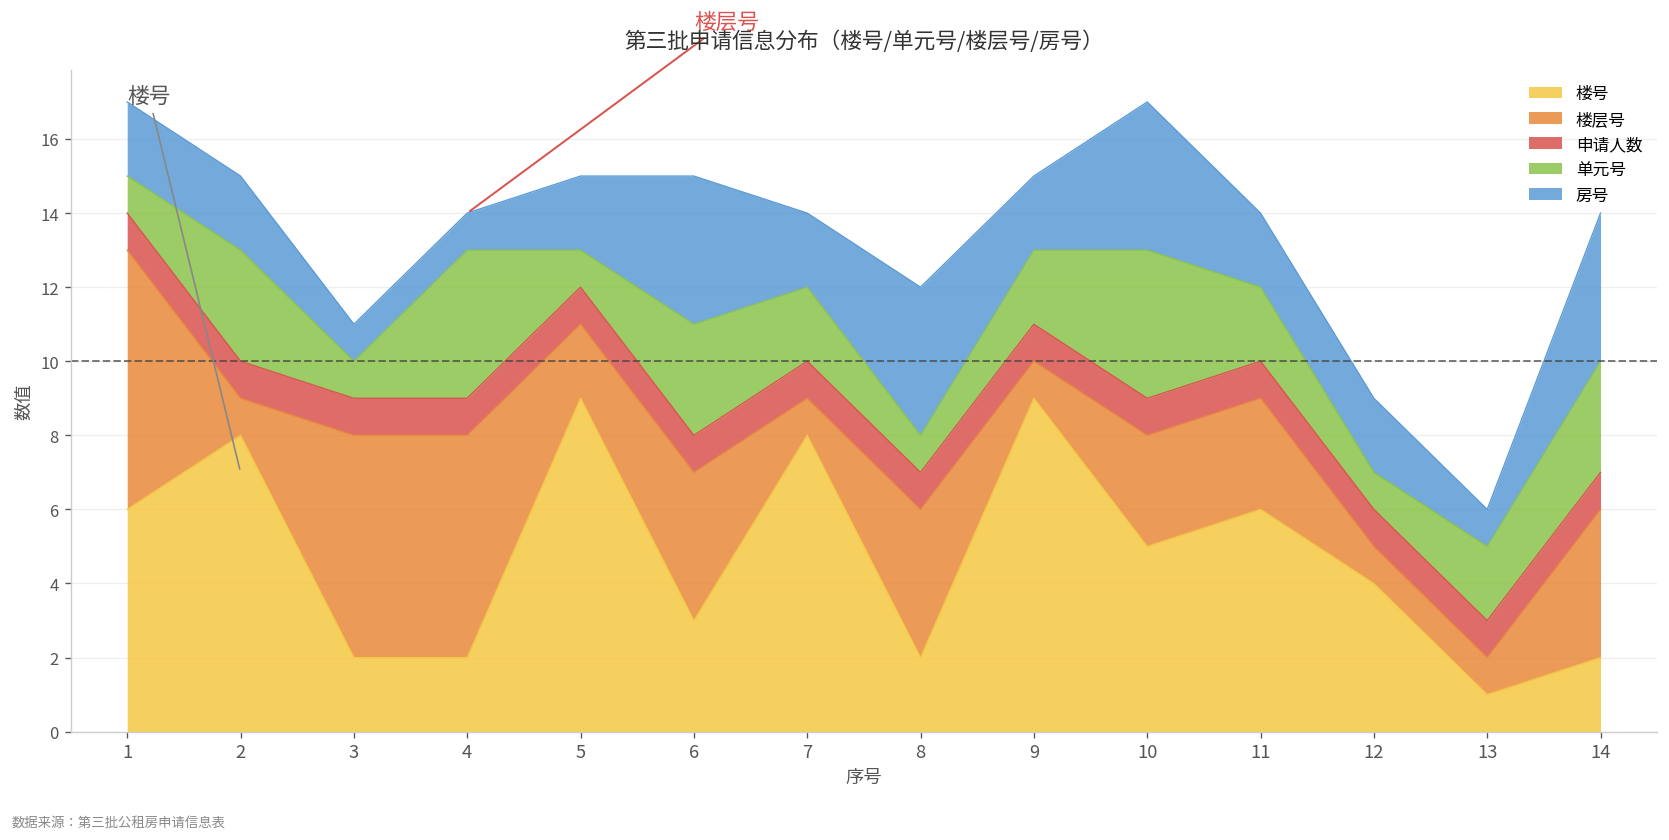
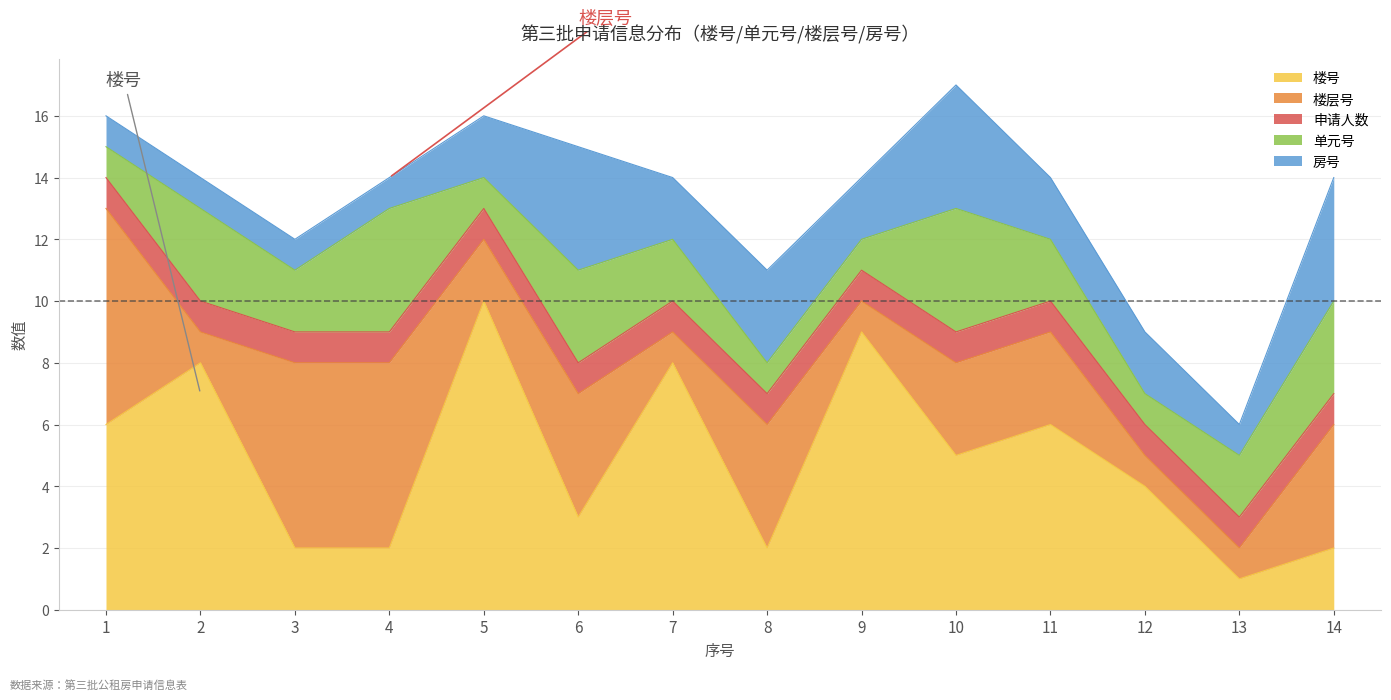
  {
    "楼号": {
      "1": 6,
      "2": 8,
      "3": 2,
      "4": 2,
-     "5": 9,
+     "5": 10,
      "6": 3,
      "7": 8,
      "8": 2,
      "9": 9,
      "10": 5,
      "11": 6,
      "12": 4,
      "13": 1,
      "14": 2
    },
    "单元号": {
      "1": 1,
      "2": 3,
-     "3": 1,
+     "3": 2,
      "4": 4,
      "5": 1,
      "6": 3,
      "7": 2,
      "8": 1,
-     "9": 2,
+     "9": 1,
      "10": 4,
      "11": 2,
      "12": 1,
      "13": 2,
      "14": 3
    },
    "房号": {
-     "1": 2,
-     "2": 2,
+     "1": 1,
+     "2": 1,
      "3": 1,
      "4": 1,
      "5": 2,
      "6": 4,
      "7": 2,
-     "8": 4,
+     "8": 3,
      "9": 2,
      "10": 4,
      "11": 2,
      "12": 2,
      "13": 1,
      "14": 4
    }
  }
